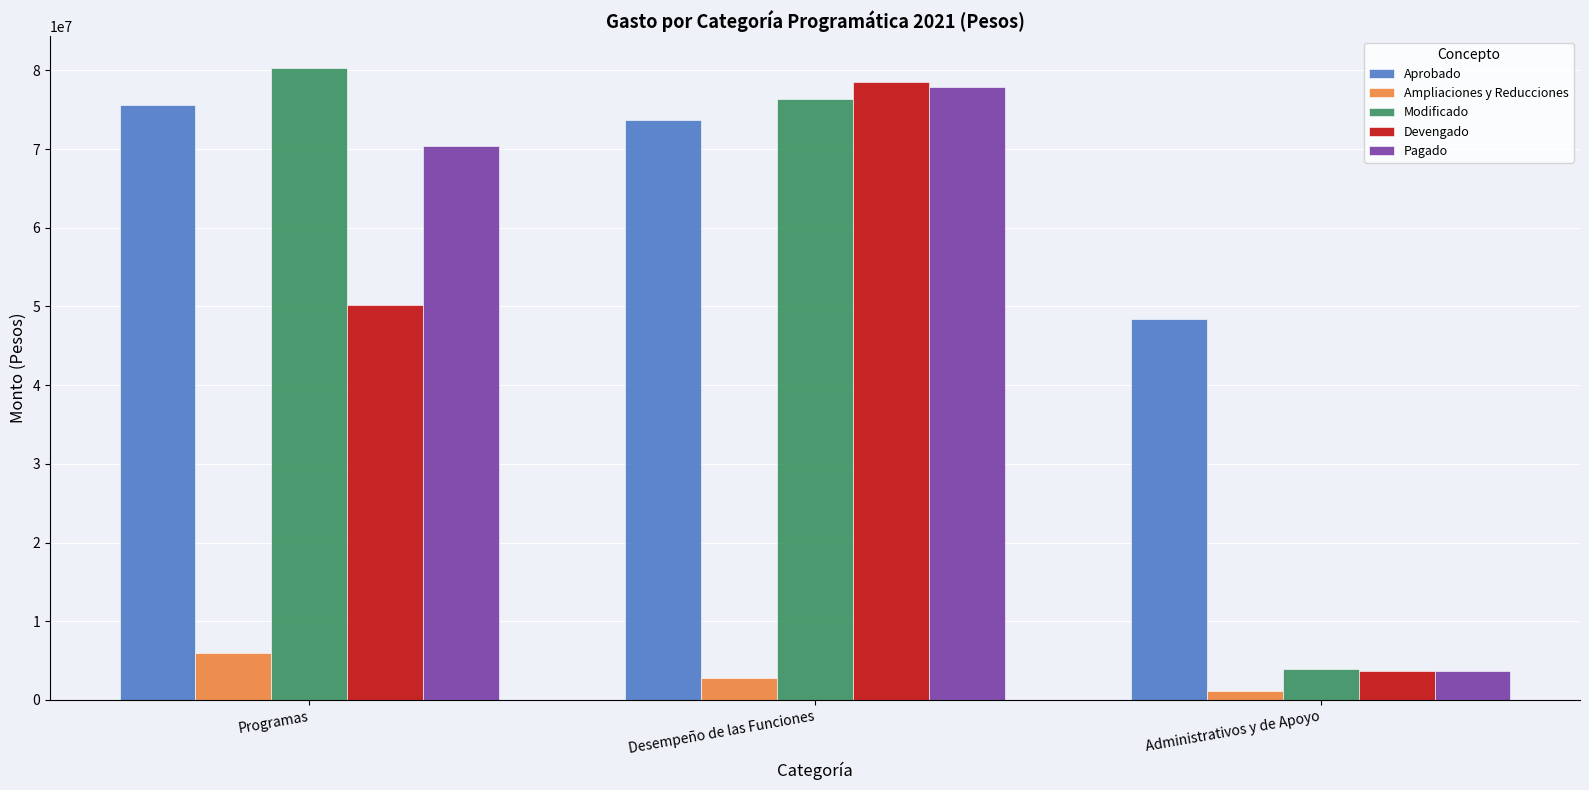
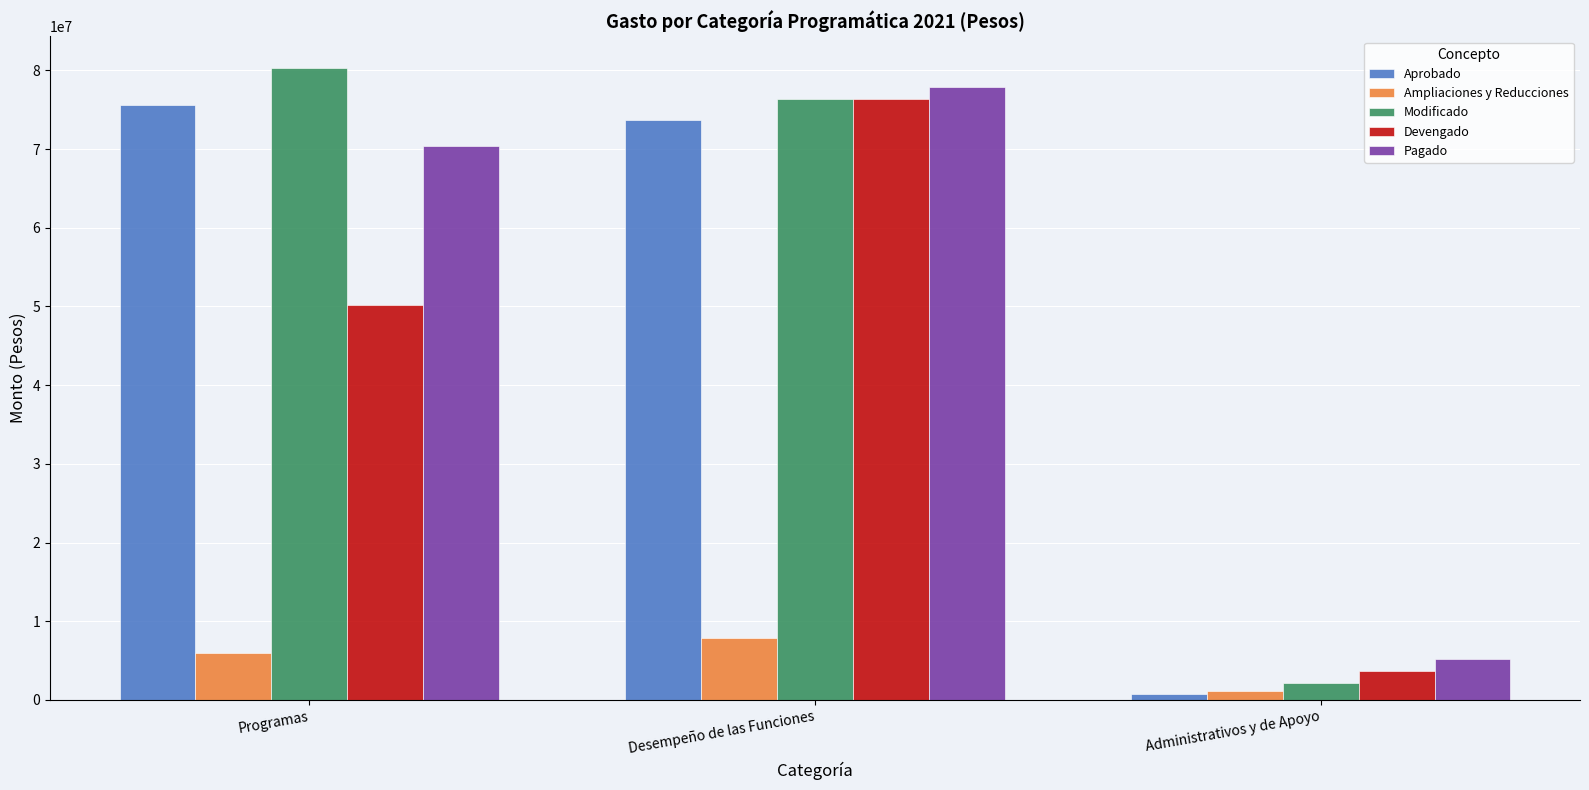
  {
    "Aprobado": {
      "Programas": 76000000,
      "Desempeño de las Funciones": 74000000,
-     "Administrativos y de Apoyo": 48000000
+     "Administrativos y de Apoyo": 1000000
    },
    "Ampliaciones y Reducciones": {
      "Programas": 6000000,
-     "Desempeño de las Funciones": 3000000,
+     "Desempeño de las Funciones": 8000000,
      "Administrativos y de Apoyo": 1000000
    },
    "Modificado": {
      "Programas": 80000000,
      "Desempeño de las Funciones": 76000000,
-     "Administrativos y de Apoyo": 4000000
+     "Administrativos y de Apoyo": 2000000
    },
    "Devengado": {
      "Programas": 50000000,
-     "Desempeño de las Funciones": 79000000,
+     "Desempeño de las Funciones": 76000000,
      "Administrativos y de Apoyo": 4000000
    },
    "Pagado": {
      "Programas": 70000000,
      "Desempeño de las Funciones": 78000000,
-     "Administrativos y de Apoyo": 4000000
+     "Administrativos y de Apoyo": 5000000
    }
  }
